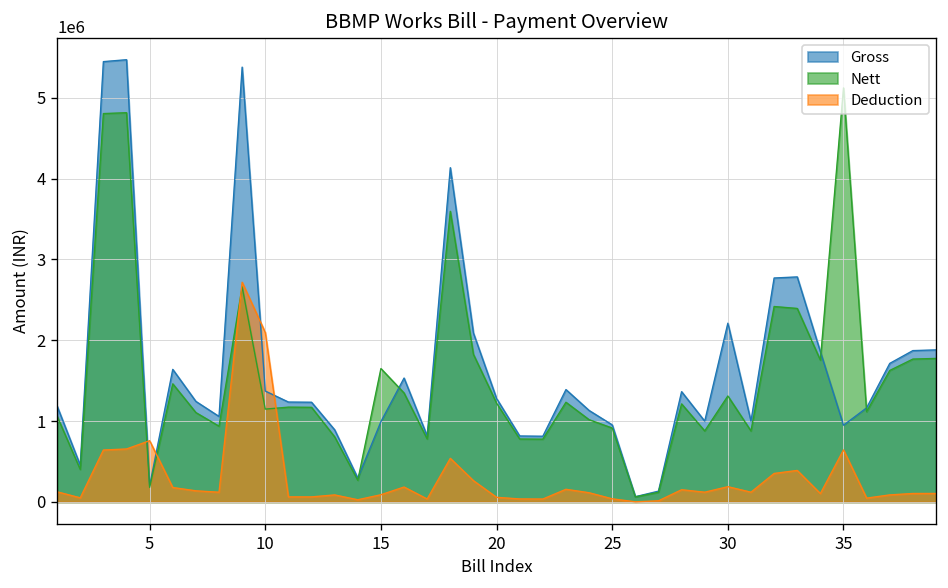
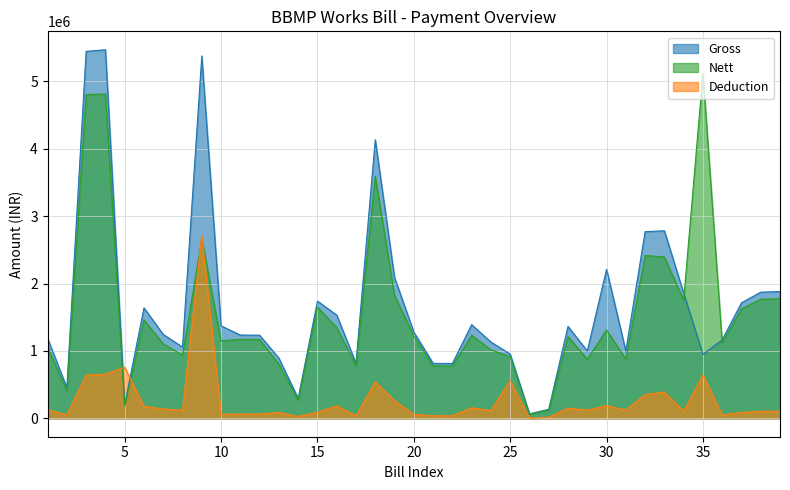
  {
    "Gross": {
      "10": 1400000,
-     "15": 1000000,
+     "15": 1700000,
      "20": 1300000,
      "25": 1000000,
      "30": 2200000,
      "35": 900000
    },
    "Nett": {
      "10": 1100000,
      "15": 1600000,
      "20": 1200000,
      "25": 900000,
      "30": 1300000
    },
    "Deduction": {
      "5": 800000,
-     "10": 2100000,
+     "10": 100000,
      "15": 100000,
      "20": 100000,
-     "25": 0,
+     "25": 600000,
      "30": 200000,
      "35": 600000
    }
  }
